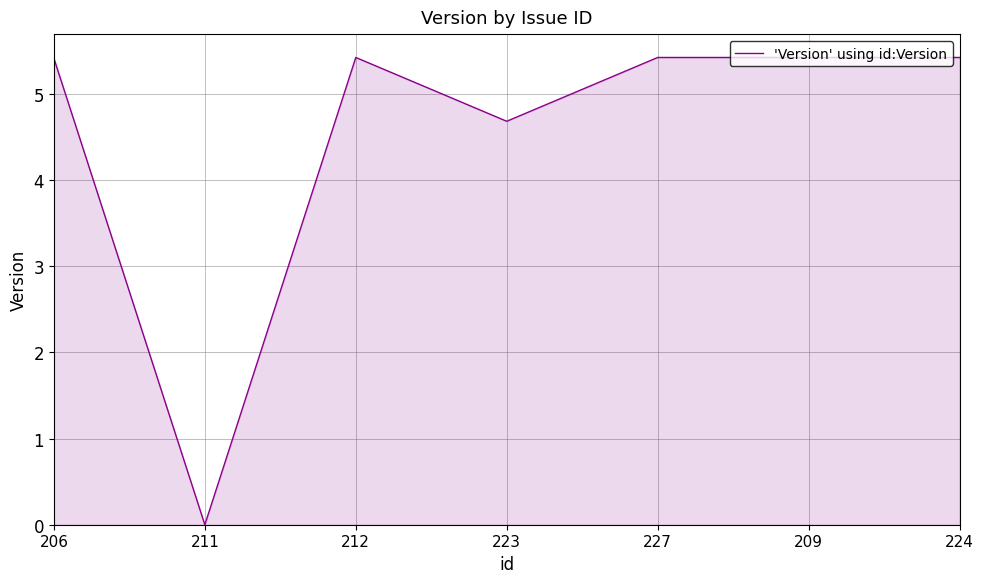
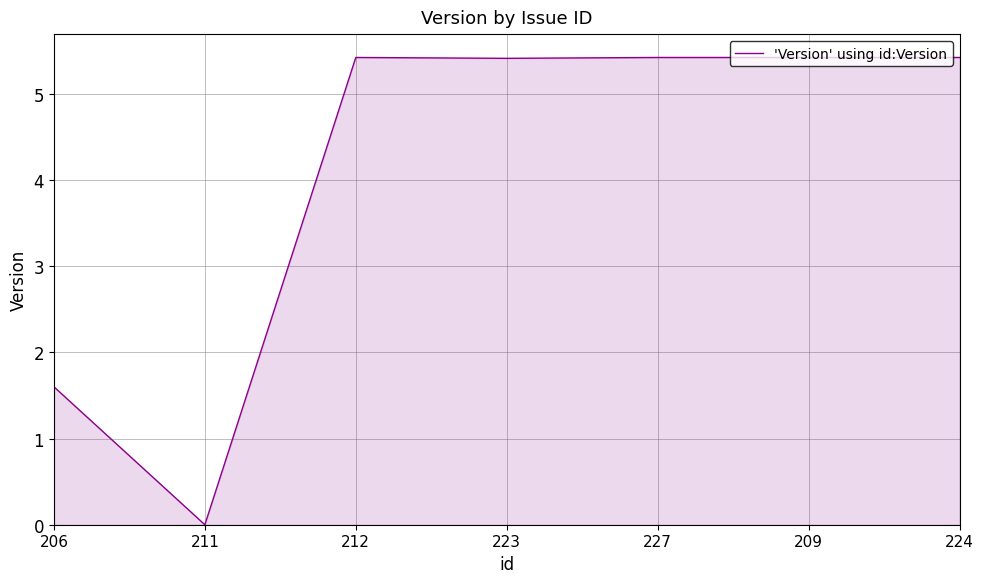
  {
-   "206": 5.4,
+   "206": 1.6,
    "211": 0.0,
    "212": 5.4,
-   "223": 4.7,
+   "223": 5.4,
    "227": 5.4,
    "224": 5.4
  }
